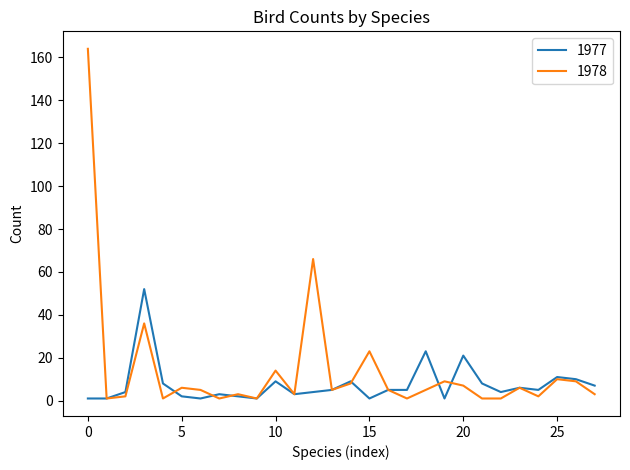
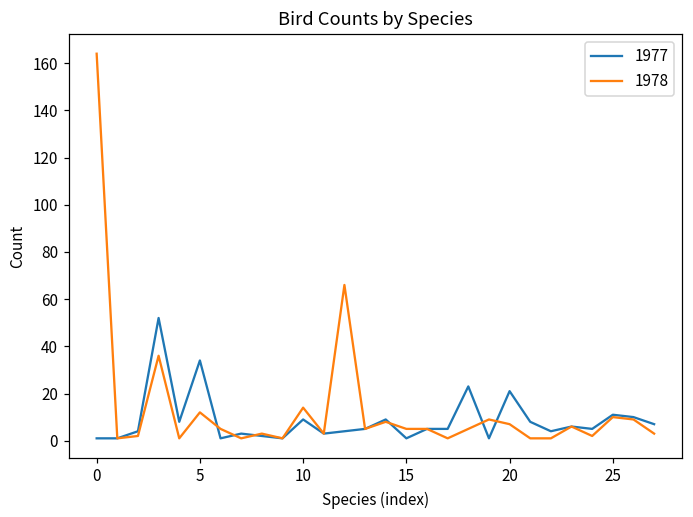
  {
    "1977": {
      "0": 1,
-     "5": 2,
+     "5": 34,
      "10": 9,
      "15": 1,
      "20": 21
    },
    "1978": {
      "0": 164,
-     "5": 6,
+     "5": 12,
      "10": 14,
-     "15": 23,
+     "15": 5,
      "20": 7
    }
  }
